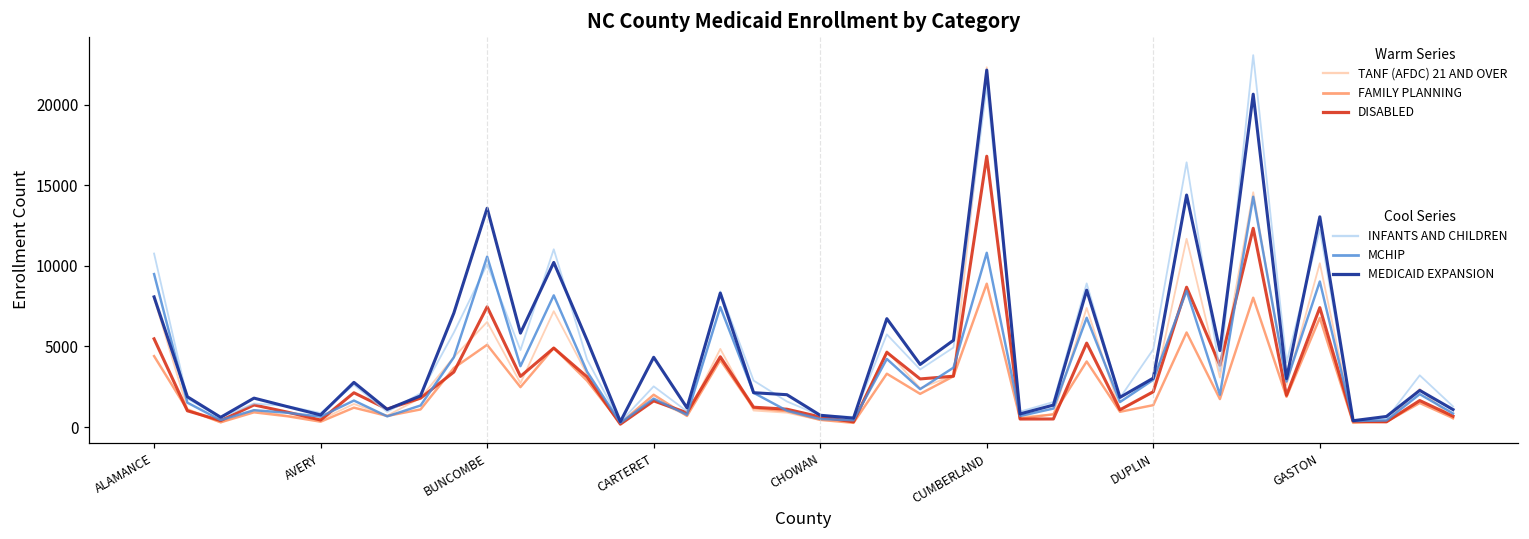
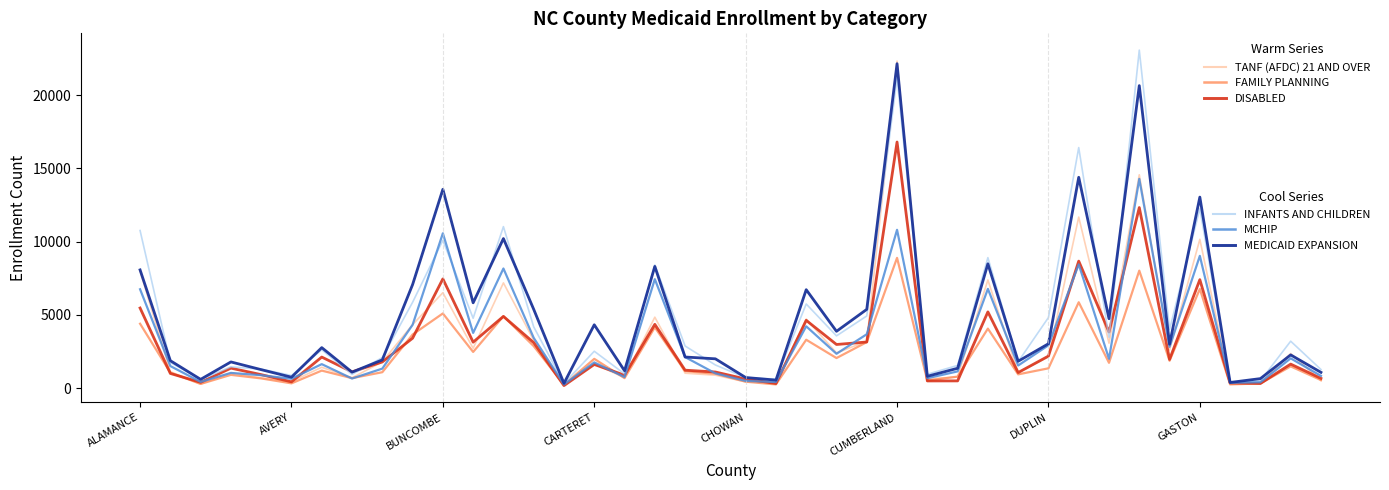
  {
    "INFANTS AND CHILDREN": {
      "ALAMANCE": 10800,
      "BUNCOMBE": 10100,
      "CARTERET": 2500,
      "CUMBERLAND": 21200,
      "DUPLIN": 4800,
      "GASTON": 12300
    },
    "MCHIP": {
-     "ALAMANCE": 9500,
+     "ALAMANCE": 6800,
      "BUNCOMBE": 10600,
      "CUMBERLAND": 10800,
      "GASTON": 9000
    },
    "MEDICAID EXPANSION": {
      "BUNCOMBE": 13600,
      "CARTERET": 4300,
      "CUMBERLAND": 22100,
      "GASTON": 13000
    }
  }
